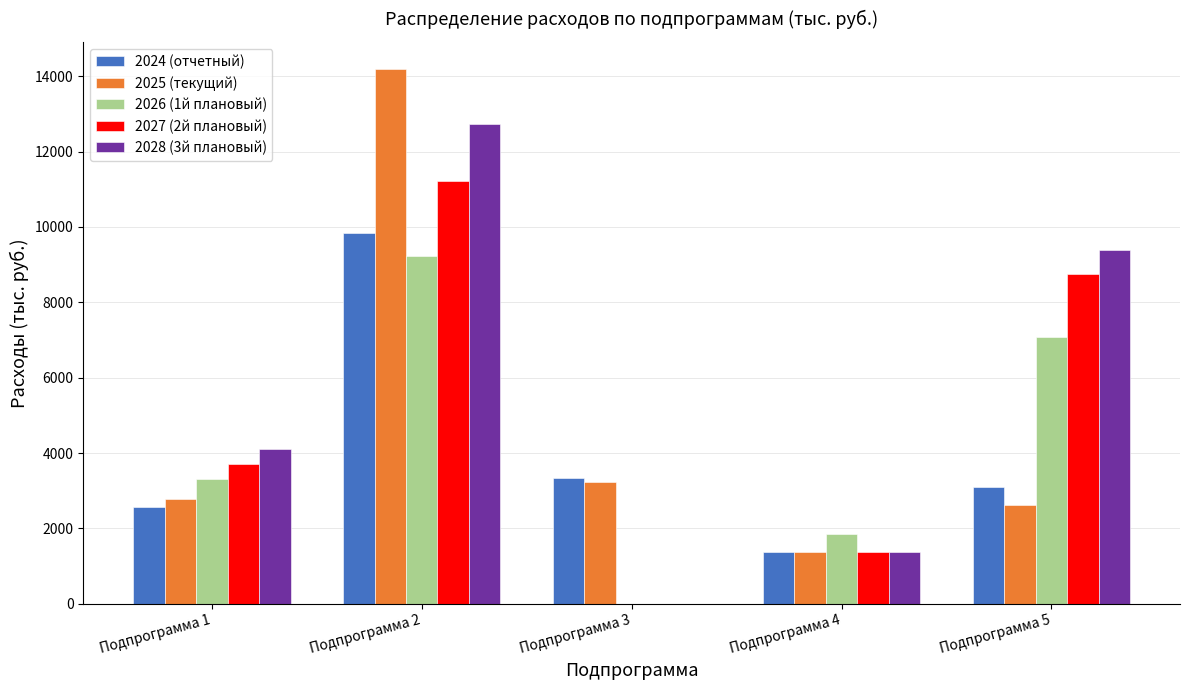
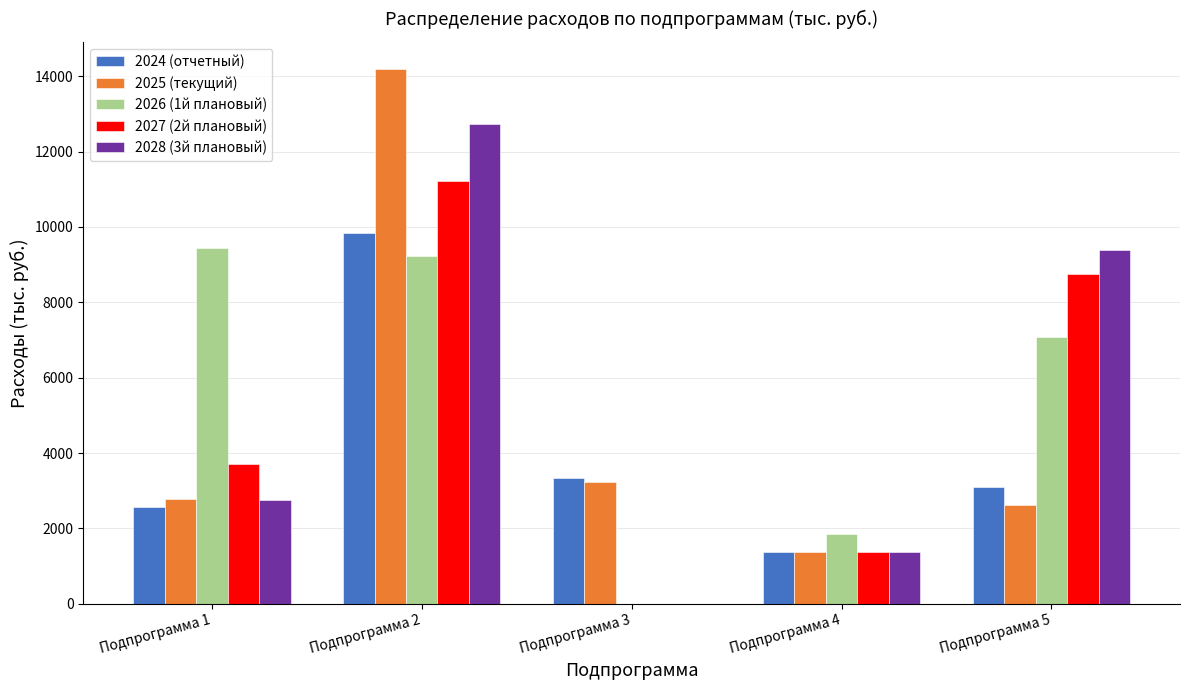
  {
    "2024 (отчетный)": {
      "Подпрограмма 1": 2600,
      "Подпрограмма 2": 9800,
      "Подпрограмма 3": 3300,
      "Подпрограмма 4": 1400,
      "Подпрограмма 5": 3100
    },
    "2025 (текущий)": {
      "Подпрограмма 1": 2800,
      "Подпрограмма 2": 14200,
      "Подпрограмма 3": 3200,
      "Подпрограмма 4": 1400,
      "Подпрограмма 5": 2600
    },
    "2026 (1й плановый)": {
-     "Подпрограмма 1": 3300,
+     "Подпрограмма 1": 9400,
      "Подпрограмма 2": 9200,
      "Подпрограмма 3": 0,
      "Подпрограмма 4": 1800,
      "Подпрограмма 5": 7100
    },
    "2027 (2й плановый)": {
      "Подпрограмма 1": 3700,
      "Подпрограмма 2": 11200,
      "Подпрограмма 3": 0,
      "Подпрограмма 4": 1400,
      "Подпрограмма 5": 8700
    },
    "2028 (3й плановый)": {
-     "Подпрограмма 1": 4100,
+     "Подпрограмма 1": 2700,
      "Подпрограмма 2": 12700,
      "Подпрограмма 3": 0,
      "Подпрограмма 4": 1400,
      "Подпрограмма 5": 9400
    }
  }
